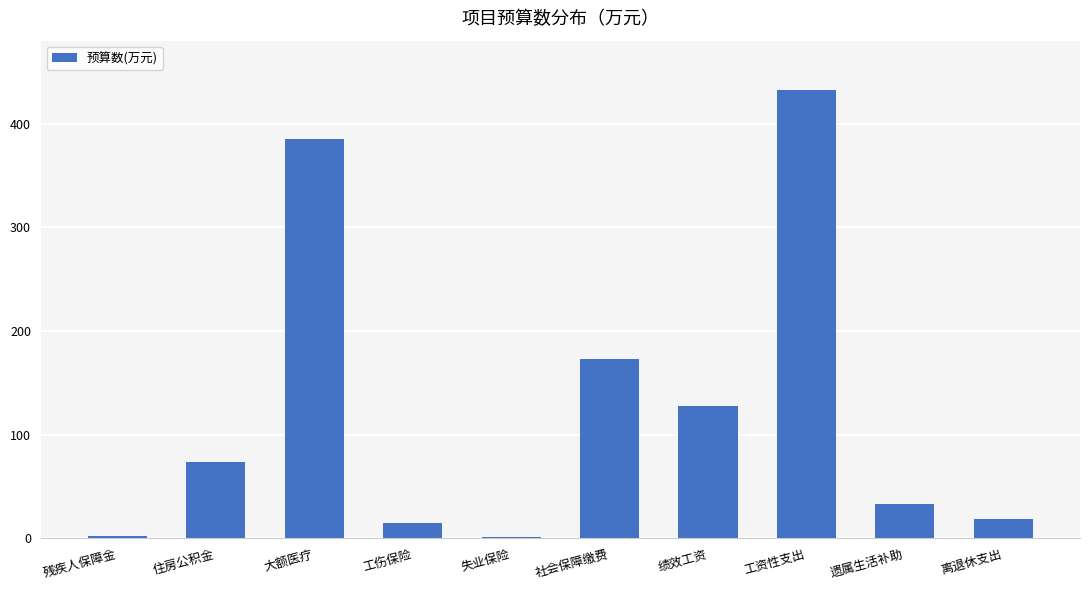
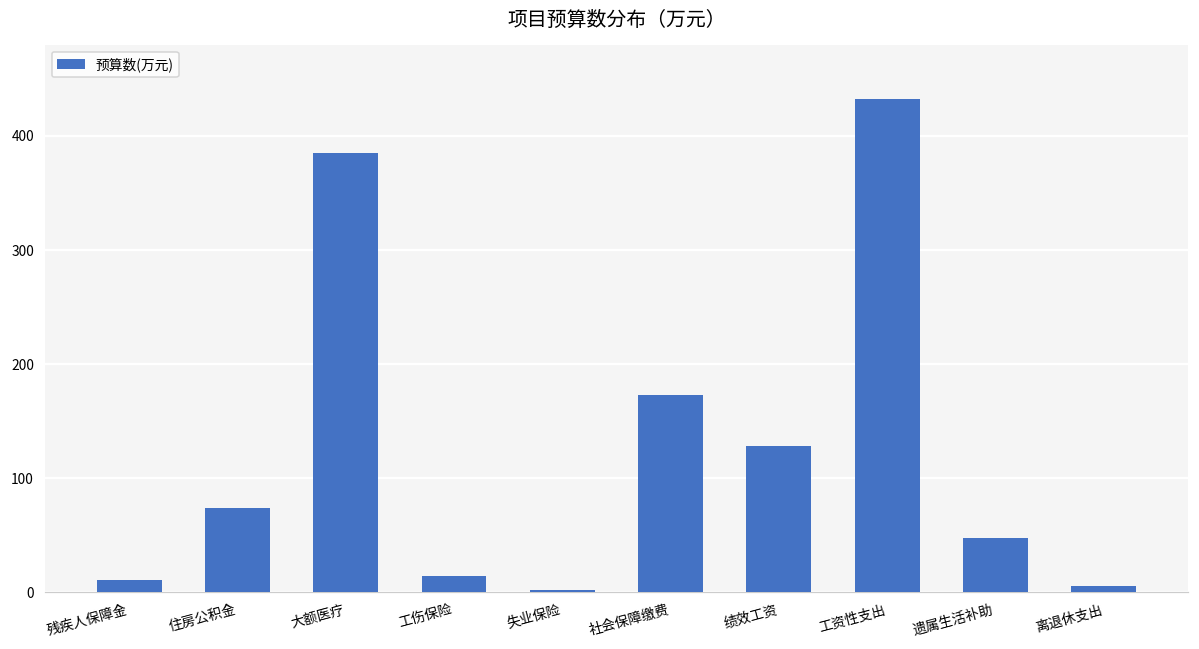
  {
-   "残疾人保障金": 2,
+   "残疾人保障金": 11,
    "住房公积金": 74,
    "大额医疗": 385,
    "工伤保险": 14,
    "社会保障缴费": 173,
    "绩效工资": 128,
    "工资性支出": 432,
-   "遗属生活补助": 33,
-   "离退休支出": 19
+   "遗属生活补助": 47,
+   "离退休支出": 6
  }
